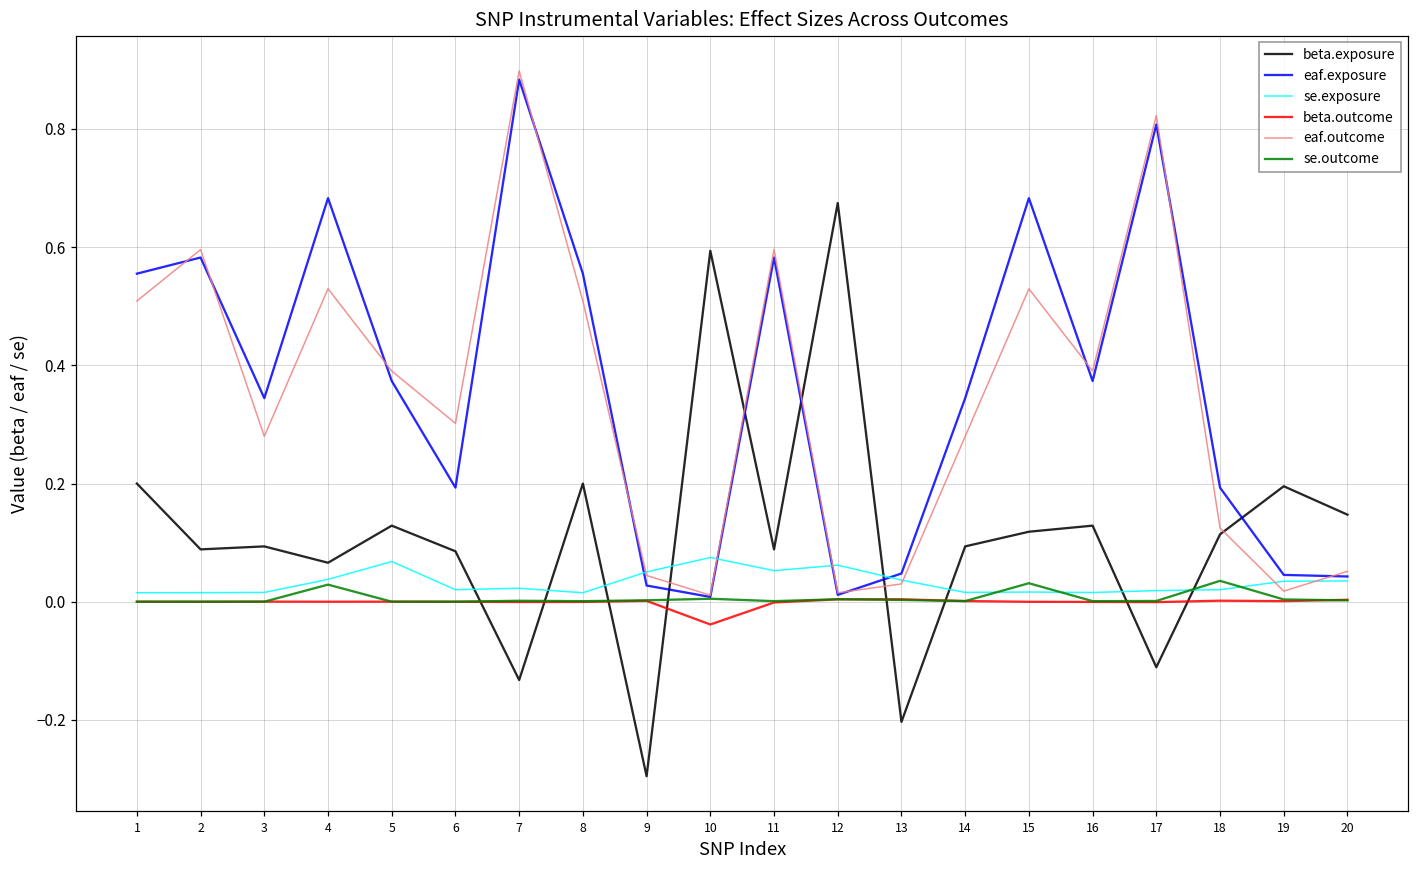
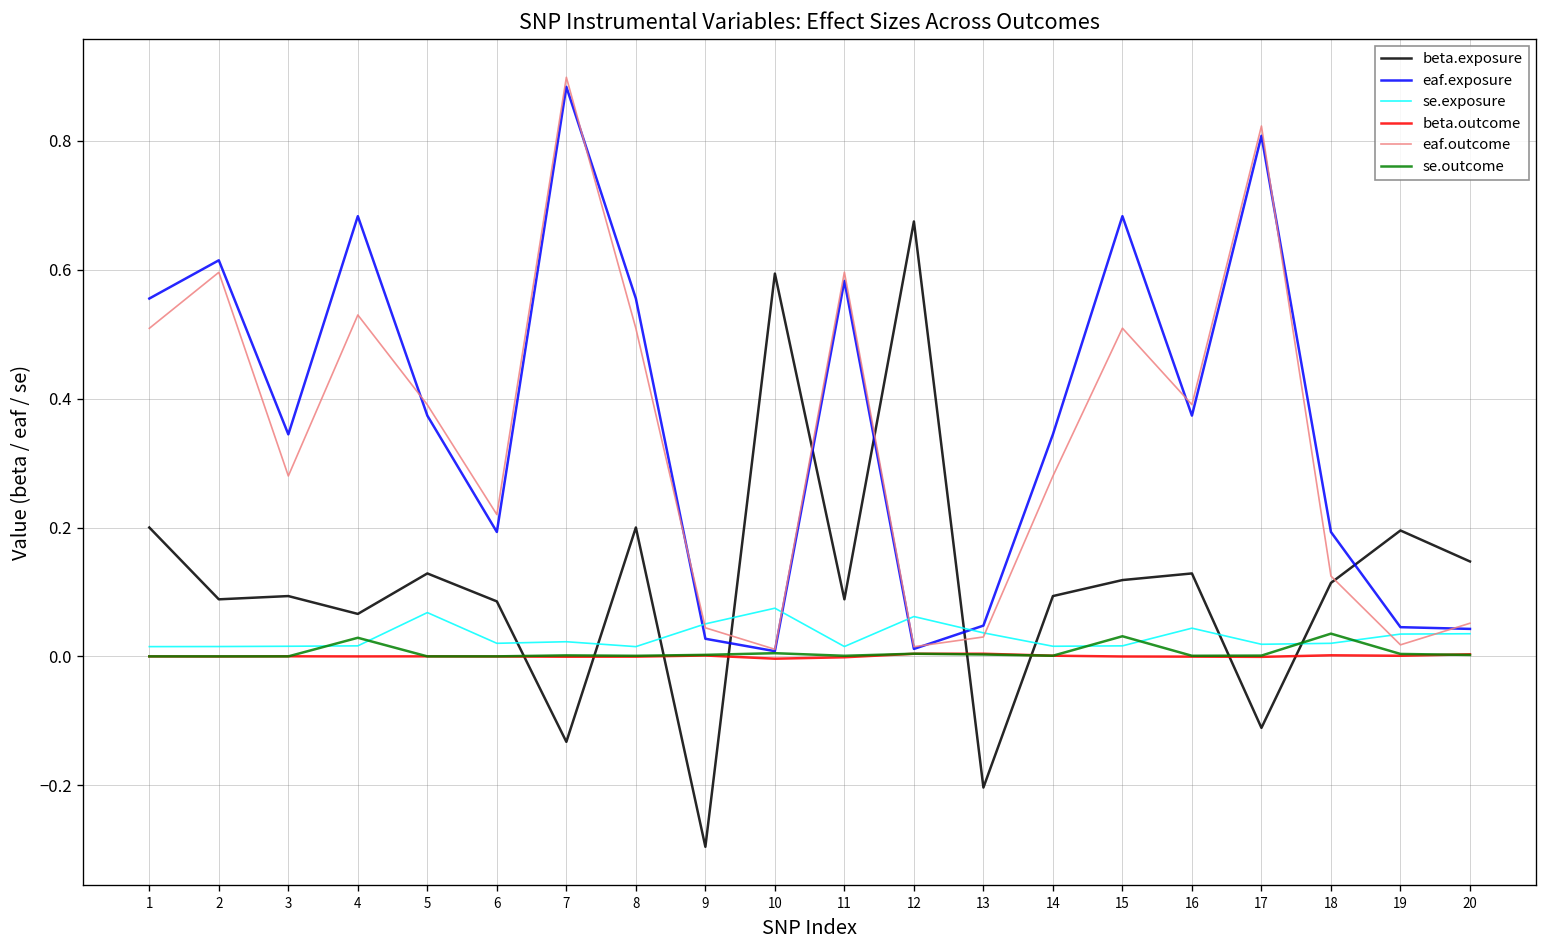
  {
    "beta.exposure": {
      "1": 0.20,
      "2": 0.09,
      "3": 0.09,
      "4": 0.07,
      "5": 0.13,
      "6": 0.09,
      "7": -0.13,
      "8": 0.20,
      "9": -0.30,
      "10": 0.59,
      "11": 0.09,
      "12": 0.67,
      "13": -0.20,
      "14": 0.09,
      "15": 0.12,
      "16": 0.13,
      "17": -0.11,
      "18": 0.11,
      "19": 0.20,
      "20": 0.15
    },
    "eaf.exposure": {
      "1": 0.56,
-     "2": 0.58,
+     "2": 0.61,
      "3": 0.34,
      "4": 0.68,
      "5": 0.37,
      "6": 0.19,
      "7": 0.88,
      "8": 0.56,
      "9": 0.03,
      "11": 0.58,
      "13": 0.05,
      "14": 0.34,
      "15": 0.68,
      "16": 0.37,
      "17": 0.81,
      "18": 0.19,
      "19": 0.05,
      "20": 0.04
    },
    "se.exposure": {
      "1": 0.02,
      "2": 0.02,
      "3": 0.02,
-     "4": 0.04,
+     "4": 0.02,
      "5": 0.07,
      "6": 0.02,
      "7": 0.02,
      "8": 0.02,
      "9": 0.05,
      "10": 0.07,
-     "11": 0.05,
+     "11": 0.02,
      "12": 0.06,
      "13": 0.04,
      "14": 0.02,
      "15": 0.02,
-     "16": 0.02,
+     "16": 0.04,
      "17": 0.02,
      "18": 0.02,
      "19": 0.03,
      "20": 0.04
    },
    "beta.outcome": {
      "4": 0.00,
-     "10": -0.04,
+     "10": 0.00,
      "15": 0.00,
      "18": 0.00
    },
    "eaf.outcome": {
      "1": 0.51,
      "2": 0.60,
      "3": 0.28,
      "4": 0.53,
      "5": 0.39,
-     "6": 0.30,
+     "6": 0.22,
      "7": 0.90,
      "8": 0.51,
      "9": 0.04,
      "11": 0.60,
      "13": 0.03,
      "14": 0.28,
-     "15": 0.53,
+     "15": 0.51,
      "16": 0.39,
      "17": 0.82,
      "18": 0.12,
      "19": 0.02,
      "20": 0.05
    },
    "se.outcome": {
      "4": 0.03,
      "15": 0.03,
      "18": 0.04
    }
  }
